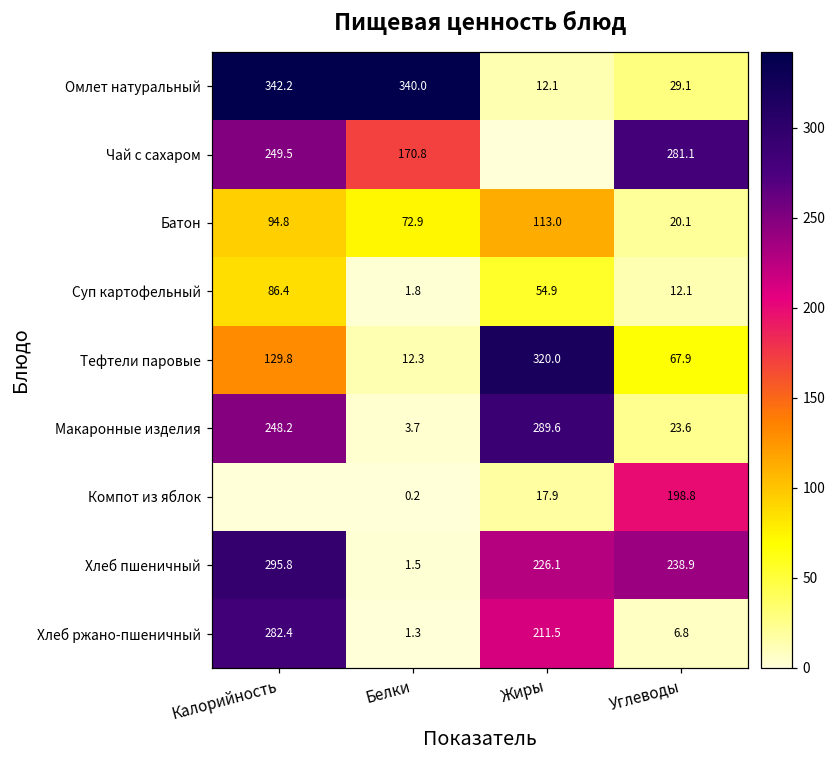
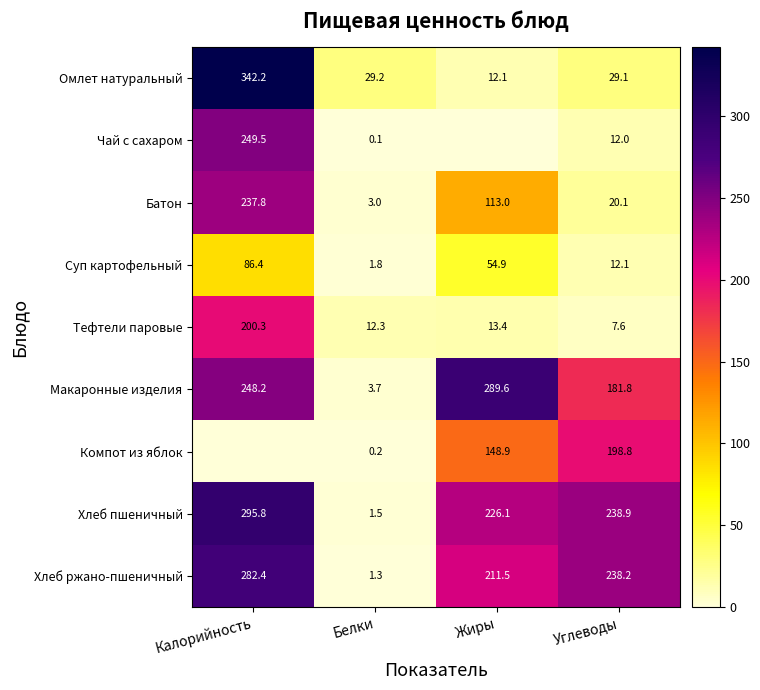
  {
    "Омлет натуральный": {
      "Калорийность": 342.2,
-     "Белки": 340.0,
+     "Белки": 29.2,
      "Жиры": 12.1,
      "Углеводы": 29.1
    },
    "Чай с сахаром": {
      "Калорийность": 249.5,
-     "Белки": 170.8,
-     "Углеводы": 281.1
+     "Белки": 0.1,
+     "Углеводы": 12.0
    },
    "Батон": {
-     "Калорийность": 94.8,
-     "Белки": 72.9,
+     "Калорийность": 237.8,
+     "Белки": 3.0,
      "Жиры": 113.0,
      "Углеводы": 20.1
    },
    "Суп картофельный": {
      "Калорийность": 86.4,
      "Белки": 1.8,
      "Жиры": 54.9,
      "Углеводы": 12.1
    },
    "Тефтели паровые": {
-     "Калорийность": 129.8,
+     "Калорийность": 200.3,
      "Белки": 12.3,
-     "Жиры": 320.0,
-     "Углеводы": 67.9
+     "Жиры": 13.4,
+     "Углеводы": 7.6
    },
    "Макаронные изделия": {
      "Калорийность": 248.2,
      "Белки": 3.7,
      "Жиры": 289.6,
-     "Углеводы": 23.6
+     "Углеводы": 181.8
    },
    "Компот из яблок": {
      "Белки": 0.2,
-     "Жиры": 17.9,
+     "Жиры": 148.9,
      "Углеводы": 198.8
    },
    "Хлеб пшеничный": {
      "Калорийность": 295.8,
      "Белки": 1.5,
      "Жиры": 226.1,
      "Углеводы": 238.9
    },
    "Хлеб ржано-пшеничный": {
      "Калорийность": 282.4,
      "Белки": 1.3,
      "Жиры": 211.5,
-     "Углеводы": 6.8
+     "Углеводы": 238.2
    }
  }
